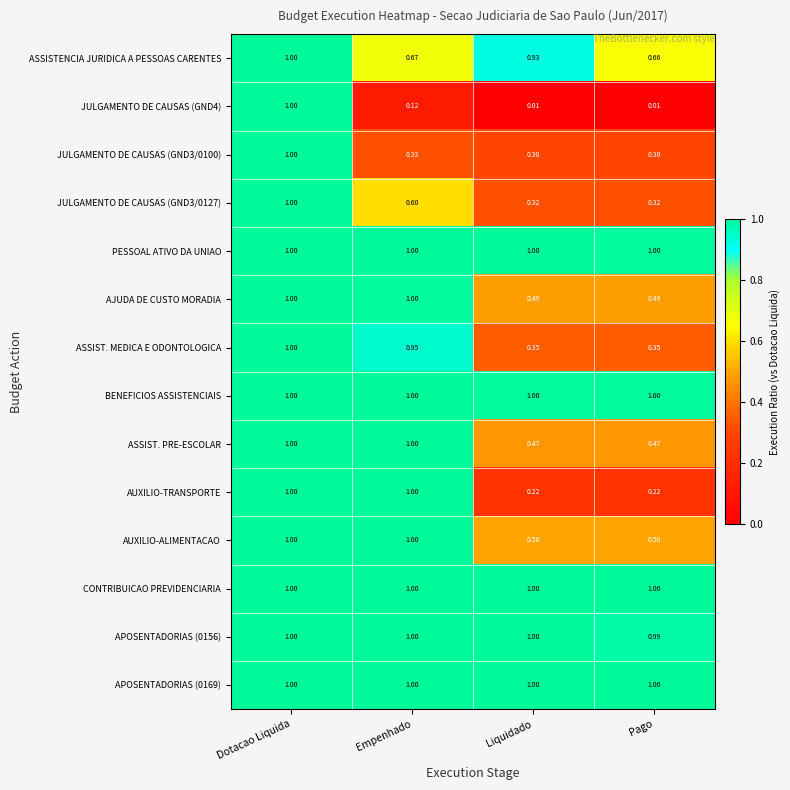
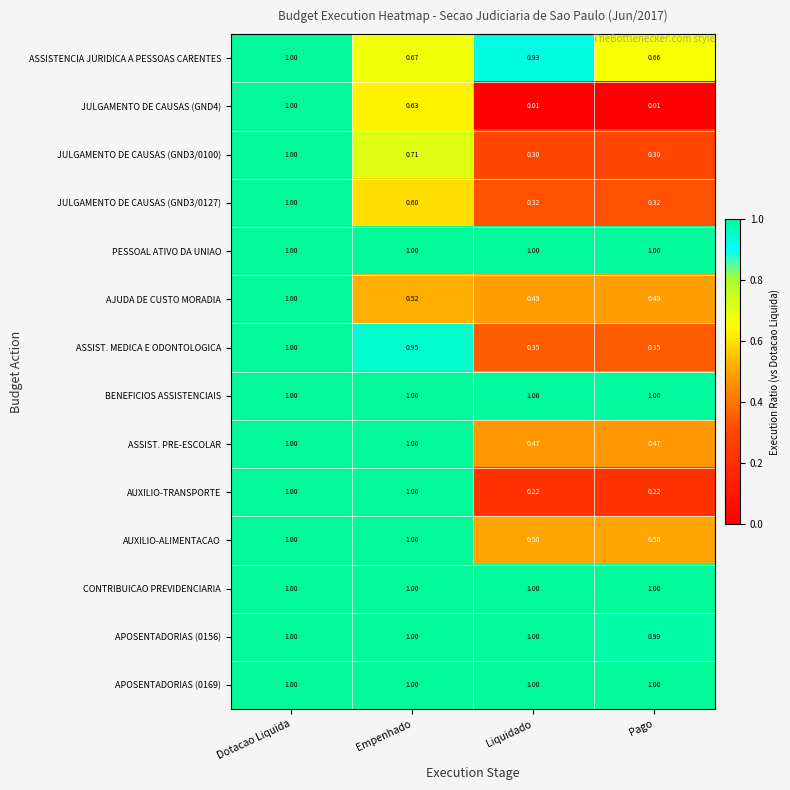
  {
    "ASSISTENCIA JURIDICA A PESSOAS CARENTES": {
      "Dotacao Liquida": 1.00,
      "Empenhado": 0.67,
      "Liquidado": 0.93
    },
    "JULGAMENTO DE CAUSAS (GND4)": {
      "Dotacao Liquida": 1.00,
-     "Empenhado": 0.12,
+     "Empenhado": 0.63,
      "Liquidado": 0.01,
      "Pago": 0.01
    },
    "JULGAMENTO DE CAUSAS (GND3/0100)": {
      "Dotacao Liquida": 1.00,
-     "Empenhado": 0.33,
+     "Empenhado": 0.71,
      "Liquidado": 0.30,
      "Pago": 0.30
    },
    "JULGAMENTO DE CAUSAS (GND3/0127)": {
      "Dotacao Liquida": 1.00,
      "Empenhado": 0.60,
      "Liquidado": 0.32,
      "Pago": 0.32
    },
    "PESSOAL ATIVO DA UNIAO": {
      "Dotacao Liquida": 1.00,
      "Empenhado": 1.00,
      "Liquidado": 1.00,
      "Pago": 1.00
    },
    "AJUDA DE CUSTO MORADIA": {
      "Dotacao Liquida": 1.00,
-     "Empenhado": 1.00,
+     "Empenhado": 0.52,
      "Liquidado": 0.49,
      "Pago": 0.49
    },
    "ASSIST. MEDICA E ODONTOLOGICA": {
      "Dotacao Liquida": 1.00,
      "Empenhado": 0.95,
      "Liquidado": 0.35,
      "Pago": 0.35
    },
    "BENEFICIOS ASSISTENCIAIS": {
      "Dotacao Liquida": 1.00,
      "Empenhado": 1.00,
      "Liquidado": 1.00,
      "Pago": 1.00
    },
    "ASSIST. PRE-ESCOLAR": {
      "Dotacao Liquida": 1.00,
      "Empenhado": 1.00,
      "Liquidado": 0.47,
      "Pago": 0.47
    },
    "AUXILIO-TRANSPORTE": {
      "Dotacao Liquida": 1.00,
      "Empenhado": 1.00,
      "Liquidado": 0.22,
      "Pago": 0.22
    },
    "AUXILIO-ALIMENTACAO": {
      "Dotacao Liquida": 1.00,
      "Empenhado": 1.00,
      "Liquidado": 0.50,
      "Pago": 0.50
    },
    "CONTRIBUICAO PREVIDENCIARIA": {
      "Dotacao Liquida": 1.00,
      "Empenhado": 1.00,
      "Liquidado": 1.00,
      "Pago": 1.00
    },
    "APOSENTADORIAS (0156)": {
      "Dotacao Liquida": 1.00,
      "Empenhado": 1.00,
      "Liquidado": 1.00,
      "Pago": 0.99
    },
    "APOSENTADORIAS (0169)": {
      "Dotacao Liquida": 1.00,
      "Empenhado": 1.00,
      "Liquidado": 1.00,
      "Pago": 1.00
    }
  }
